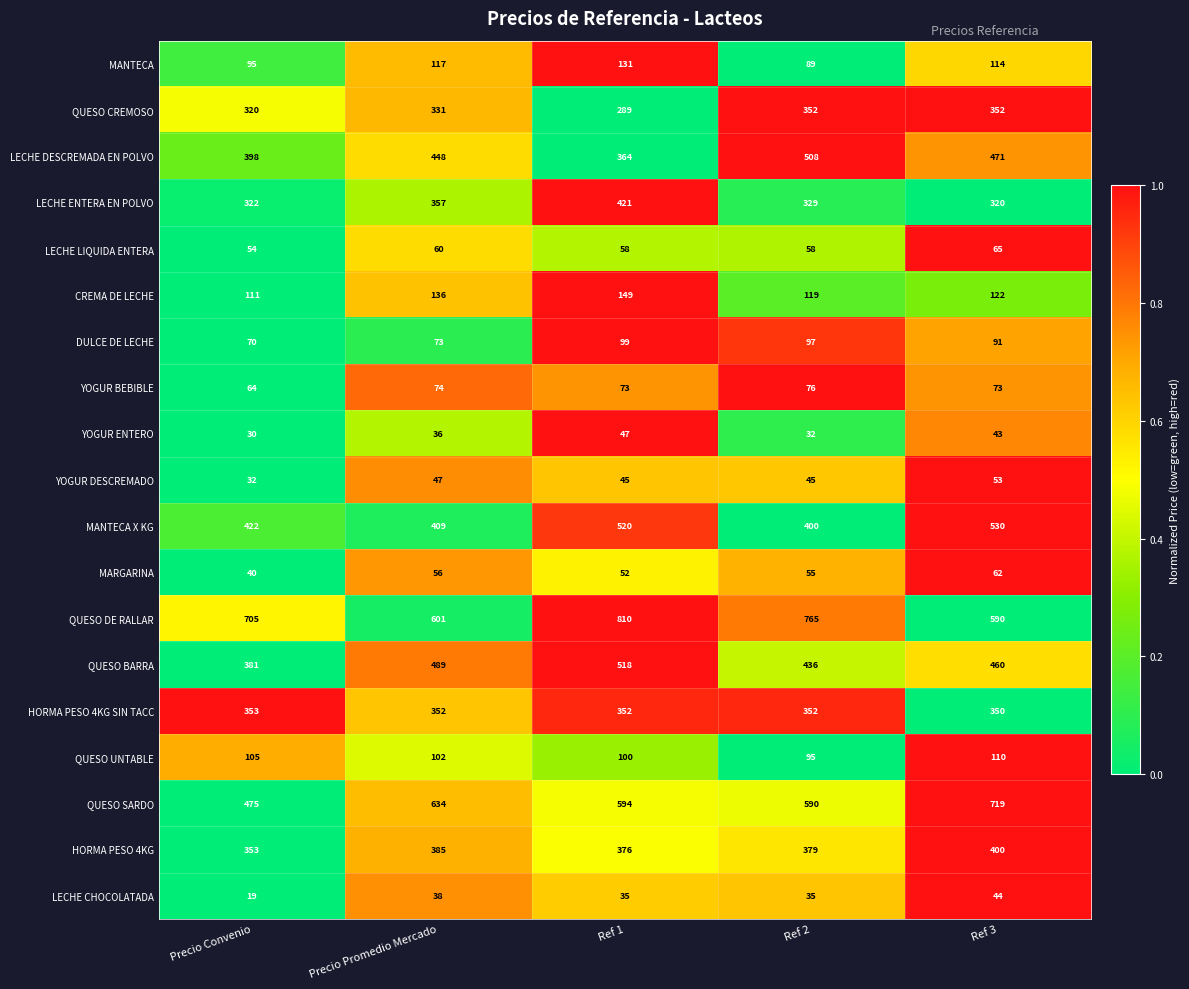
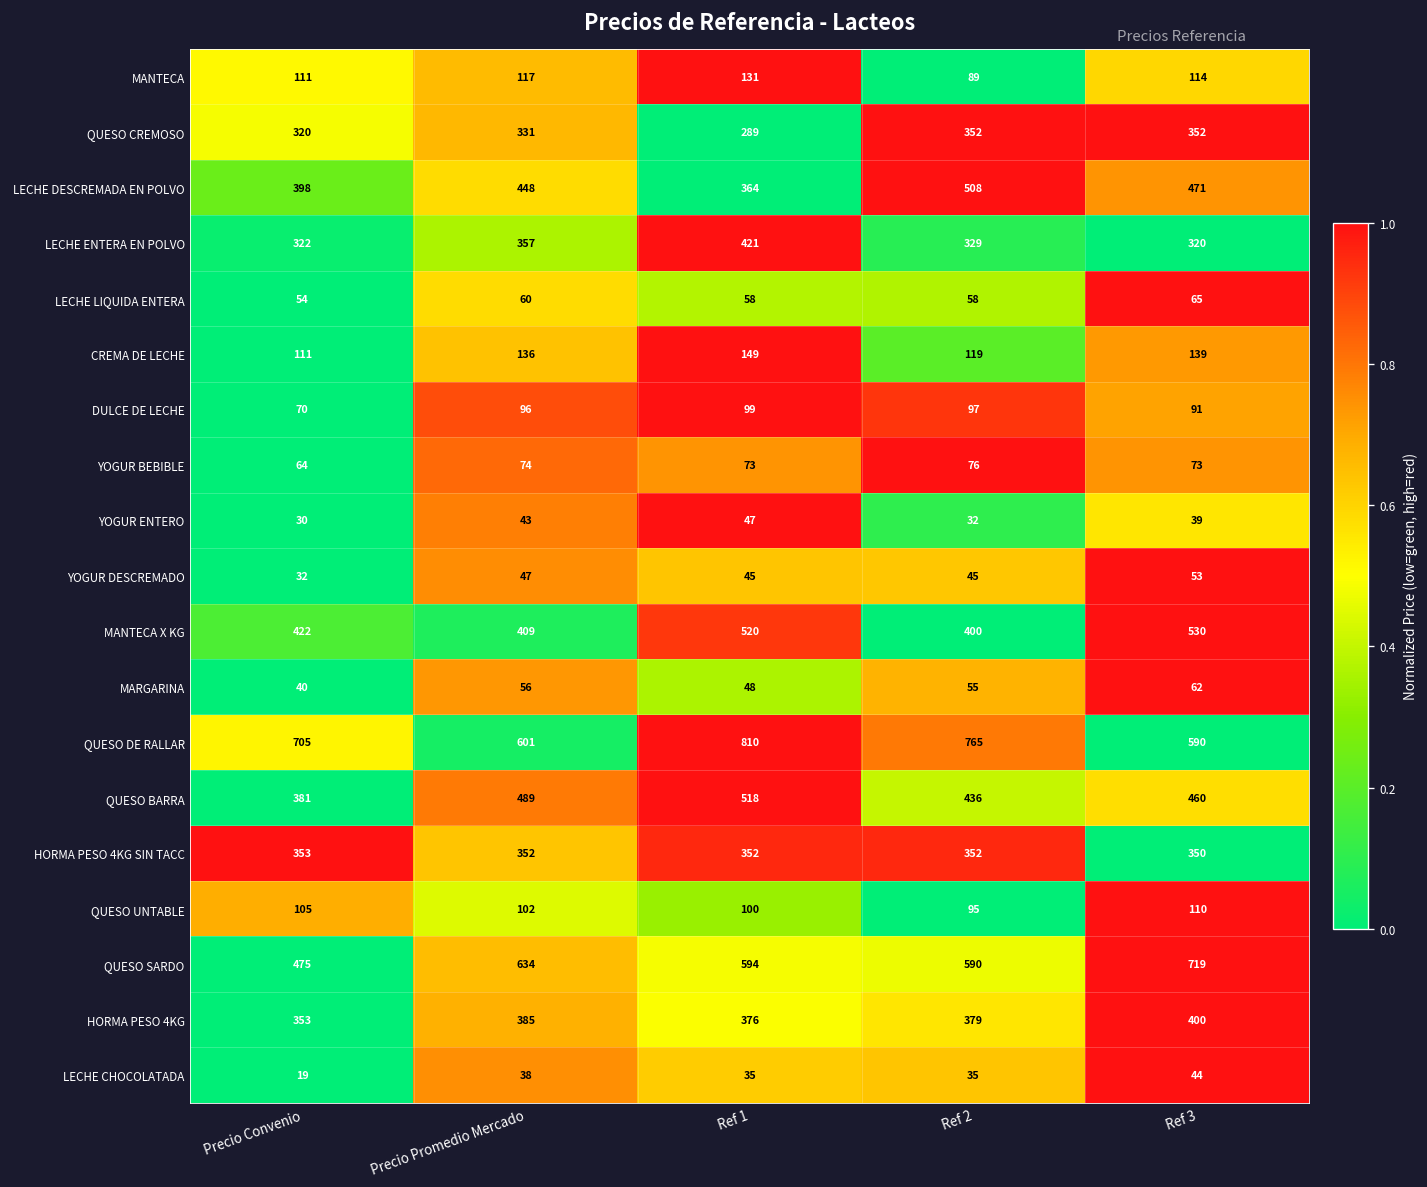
  {
    "MANTECA": {
-     "Precio Convenio": 95,
+     "Precio Convenio": 111,
      "Precio Promedio Mercado": 117,
      "Ref 1": 131,
      "Ref 2": 89,
      "Ref 3": 114
    },
    "QUESO CREMOSO": {
      "Precio Convenio": 320,
      "Precio Promedio Mercado": 331,
      "Ref 1": 289,
      "Ref 2": 352,
      "Ref 3": 352
    },
    "LECHE DESCREMADA EN POLVO": {
      "Precio Convenio": 398,
      "Precio Promedio Mercado": 448,
      "Ref 1": 364,
      "Ref 2": 508,
      "Ref 3": 471
    },
    "LECHE ENTERA EN POLVO": {
      "Precio Convenio": 322,
      "Precio Promedio Mercado": 357,
      "Ref 1": 421,
      "Ref 2": 329,
      "Ref 3": 320
    },
    "LECHE LIQUIDA ENTERA": {
      "Precio Convenio": 54,
      "Precio Promedio Mercado": 60,
      "Ref 1": 58,
      "Ref 2": 58,
      "Ref 3": 65
    },
    "CREMA DE LECHE": {
      "Precio Convenio": 111,
      "Precio Promedio Mercado": 136,
      "Ref 1": 149,
      "Ref 2": 119,
-     "Ref 3": 122
+     "Ref 3": 139
    },
    "DULCE DE LECHE": {
      "Precio Convenio": 70,
-     "Precio Promedio Mercado": 73,
+     "Precio Promedio Mercado": 96,
      "Ref 1": 99,
      "Ref 2": 97,
      "Ref 3": 91
    },
    "YOGUR BEBIBLE": {
      "Precio Convenio": 64,
      "Precio Promedio Mercado": 74,
      "Ref 1": 73,
      "Ref 2": 76,
      "Ref 3": 73
    },
    "YOGUR ENTERO": {
      "Precio Convenio": 30,
-     "Precio Promedio Mercado": 36,
+     "Precio Promedio Mercado": 43,
      "Ref 1": 47,
      "Ref 2": 32,
-     "Ref 3": 43
+     "Ref 3": 39
    },
    "YOGUR DESCREMADO": {
      "Precio Convenio": 32,
      "Precio Promedio Mercado": 47,
      "Ref 1": 45,
      "Ref 2": 45,
      "Ref 3": 53
    },
    "MANTECA X KG": {
      "Precio Convenio": 422,
      "Precio Promedio Mercado": 409,
      "Ref 1": 520,
      "Ref 2": 400,
      "Ref 3": 530
    },
    "MARGARINA": {
      "Precio Convenio": 40,
      "Precio Promedio Mercado": 56,
-     "Ref 1": 52,
+     "Ref 1": 48,
      "Ref 2": 55,
      "Ref 3": 62
    },
    "QUESO DE RALLAR": {
      "Precio Convenio": 705,
      "Precio Promedio Mercado": 601,
      "Ref 1": 810,
      "Ref 2": 765,
      "Ref 3": 590
    },
    "QUESO BARRA": {
      "Precio Convenio": 381,
      "Precio Promedio Mercado": 489,
      "Ref 1": 518,
      "Ref 2": 436,
      "Ref 3": 460
    },
    "HORMA PESO 4KG SIN TACC": {
      "Precio Convenio": 353,
      "Precio Promedio Mercado": 352,
      "Ref 1": 352,
      "Ref 2": 352,
      "Ref 3": 350
    },
    "QUESO UNTABLE": {
      "Precio Convenio": 105,
      "Precio Promedio Mercado": 102,
      "Ref 1": 100,
      "Ref 2": 95,
      "Ref 3": 110
    },
    "QUESO SARDO": {
      "Precio Convenio": 475,
      "Precio Promedio Mercado": 634,
      "Ref 1": 594,
      "Ref 2": 590,
      "Ref 3": 719
    },
    "HORMA PESO 4KG": {
      "Precio Convenio": 353,
      "Precio Promedio Mercado": 385,
      "Ref 1": 376,
      "Ref 2": 379,
      "Ref 3": 400
    },
    "LECHE CHOCOLATADA": {
      "Precio Convenio": 19,
      "Precio Promedio Mercado": 38,
      "Ref 1": 35,
      "Ref 2": 35,
      "Ref 3": 44
    }
  }
